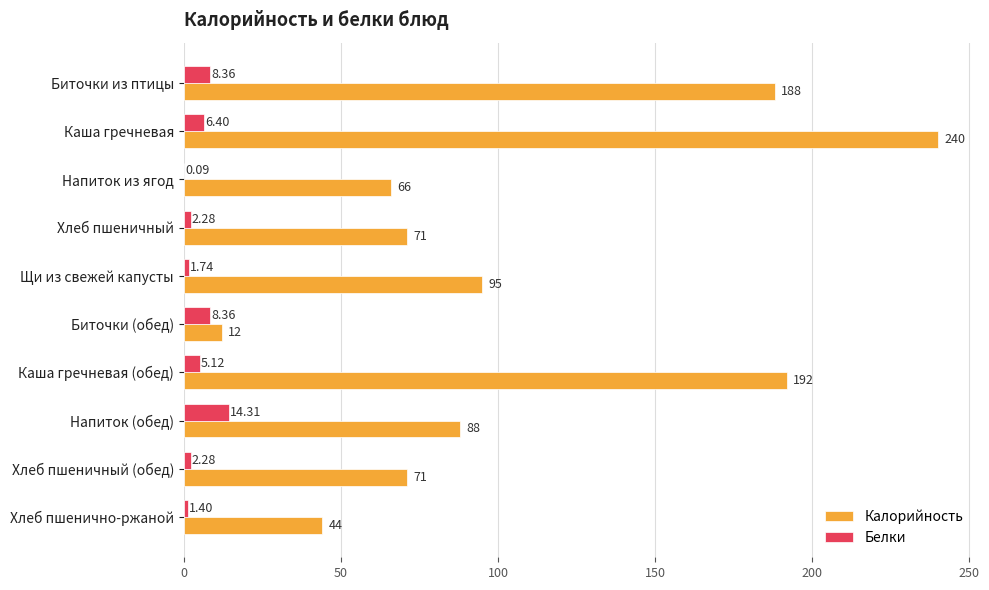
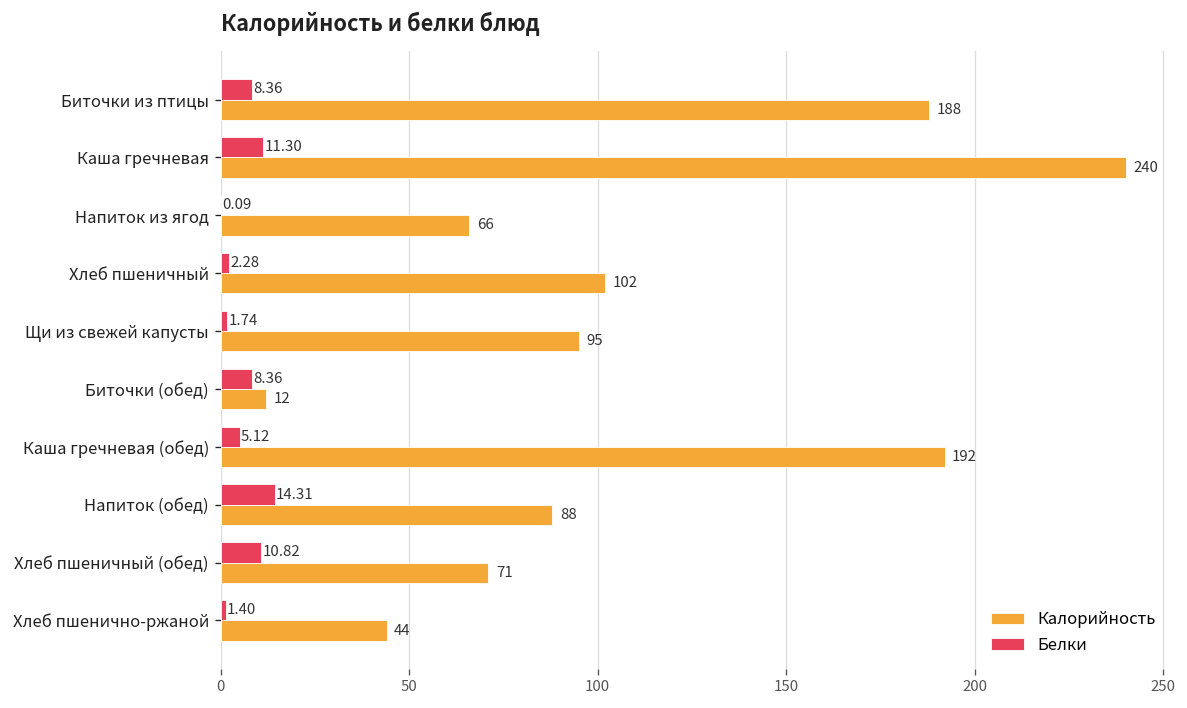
  {
    "Калорийность": {
      "Биточки из птицы": 188,
      "Каша гречневая": 240,
      "Напиток из ягод": 66,
-     "Хлеб пшеничный": 71,
+     "Хлеб пшеничный": 102,
      "Щи из свежей капусты": 95,
      "Биточки (обед)": 12,
      "Каша гречневая (обед)": 192,
      "Напиток (обед)": 88,
      "Хлеб пшеничный (обед)": 71,
      "Хлеб пшенично-ржаной": 44
    },
    "Белки": {
      "Биточки из птицы": 8.36,
-     "Каша гречневая": 6.40,
+     "Каша гречневая": 11.30,
      "Напиток из ягод": 0.09,
      "Хлеб пшеничный": 2.28,
      "Щи из свежей капусты": 1.74,
      "Биточки (обед)": 8.36,
      "Каша гречневая (обед)": 5.12,
      "Напиток (обед)": 14.31,
-     "Хлеб пшеничный (обед)": 2.28,
+     "Хлеб пшеничный (обед)": 10.82,
      "Хлеб пшенично-ржаной": 1.40
    }
  }
